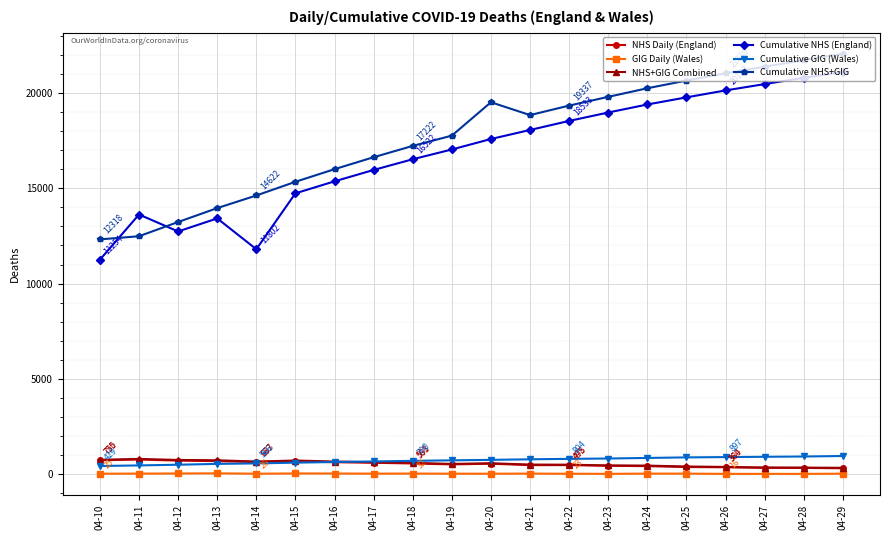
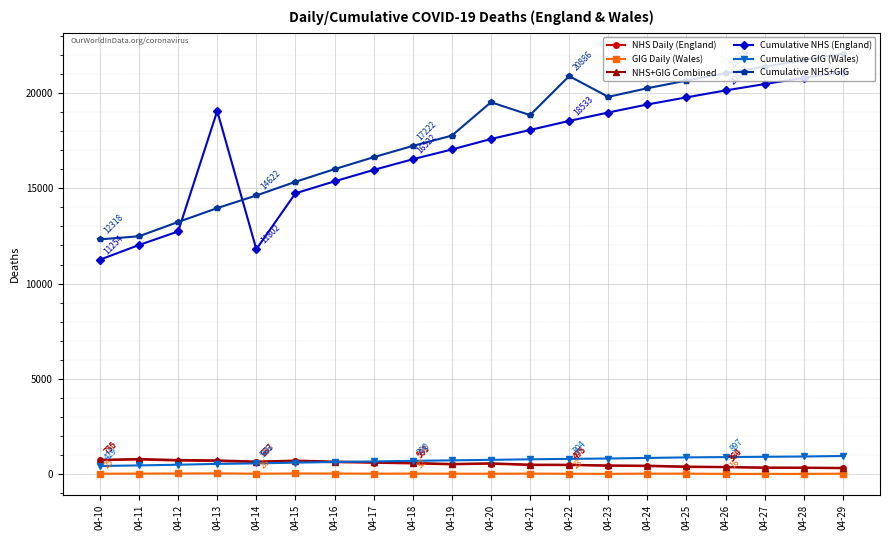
  {
    "GIG Daily (Wales)": {
      "04-11": 0,
      "04-12": 0,
      "04-13": 0,
      "04-15": 0,
      "04-16": 0,
      "04-17": 0,
      "04-19": 0,
      "04-20": 0,
      "04-21": 0,
      "04-23": 0,
      "04-24": 0,
      "04-25": 0,
      "04-28": 0,
      "04-29": 0
    },
    "Cumulative NHS (England)": {
-     "04-11": 13600,
+     "04-11": 12000,
      "04-12": 12700,
-     "04-13": 13400,
+     "04-13": 19100,
      "04-15": 14700,
      "04-16": 15400,
      "04-17": 16000,
      "04-19": 17000,
      "04-20": 17600,
      "04-21": 18100,
      "04-23": 19000,
      "04-24": 19400,
      "04-25": 19800,
      "04-27": 20500
    },
    "Cumulative GIG (Wales)": {
      "04-11": 500,
      "04-12": 500,
      "04-13": 500,
      "04-19": 700,
      "04-20": 800,
      "04-21": 800,
      "04-23": 800,
      "04-24": 900,
      "04-25": 900,
      "04-27": 900,
      "04-28": 900,
      "04-29": 1000
    },
    "Cumulative NHS+GIG": {
      "04-10": 12318,
      "04-14": 14622,
-     "04-22": 19337
+     "04-22": 20886
    }
  }
